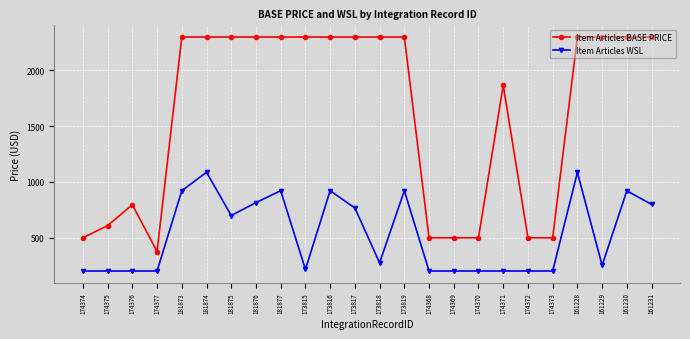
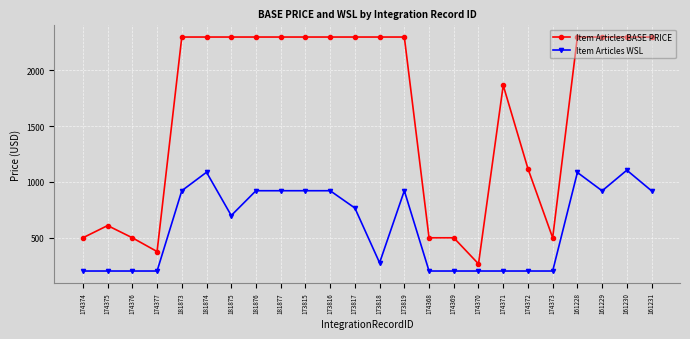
  {
    "Item Articles BASE PRICE": {
      "174374": 500,
      "174375": 610,
-     "174376": 790,
+     "174376": 500,
      "174377": 370,
      "181873": 2300,
      "181874": 2300,
      "181875": 2300,
      "181876": 2300,
      "181877": 2300,
      "173815": 2300,
      "173816": 2300,
      "173817": 2300,
      "173818": 2300,
      "173819": 2300,
      "174368": 500,
      "174369": 500,
-     "174370": 500,
+     "174370": 260,
      "174371": 1870,
-     "174372": 500,
+     "174372": 1120,
      "174373": 500
    },
    "Item Articles WSL": {
      "174374": 200,
      "174375": 200,
      "174376": 200,
      "174377": 200,
      "181873": 920,
      "181874": 1090,
      "181875": 700,
-     "181876": 810,
+     "181876": 920,
      "181877": 920,
-     "173815": 220,
+     "173815": 920,
      "173816": 920,
      "173817": 760,
      "173818": 270,
      "173819": 920,
      "174368": 200,
      "174369": 200,
      "174370": 200,
      "174371": 200,
      "174372": 200,
      "174373": 200,
      "161228": 1080,
-     "161229": 250,
-     "161230": 920,
-     "161231": 800
+     "161229": 920,
+     "161230": 1100,
+     "161231": 920
    }
  }
